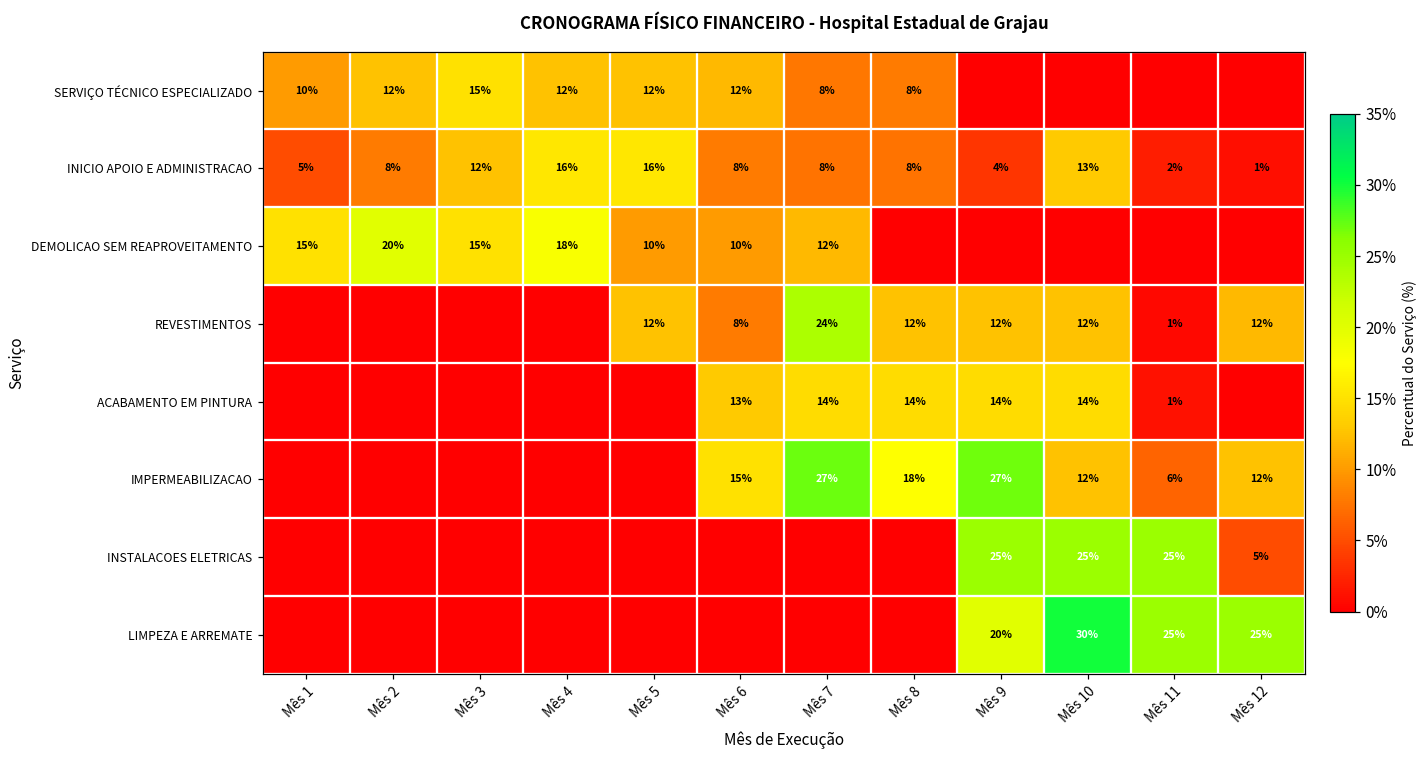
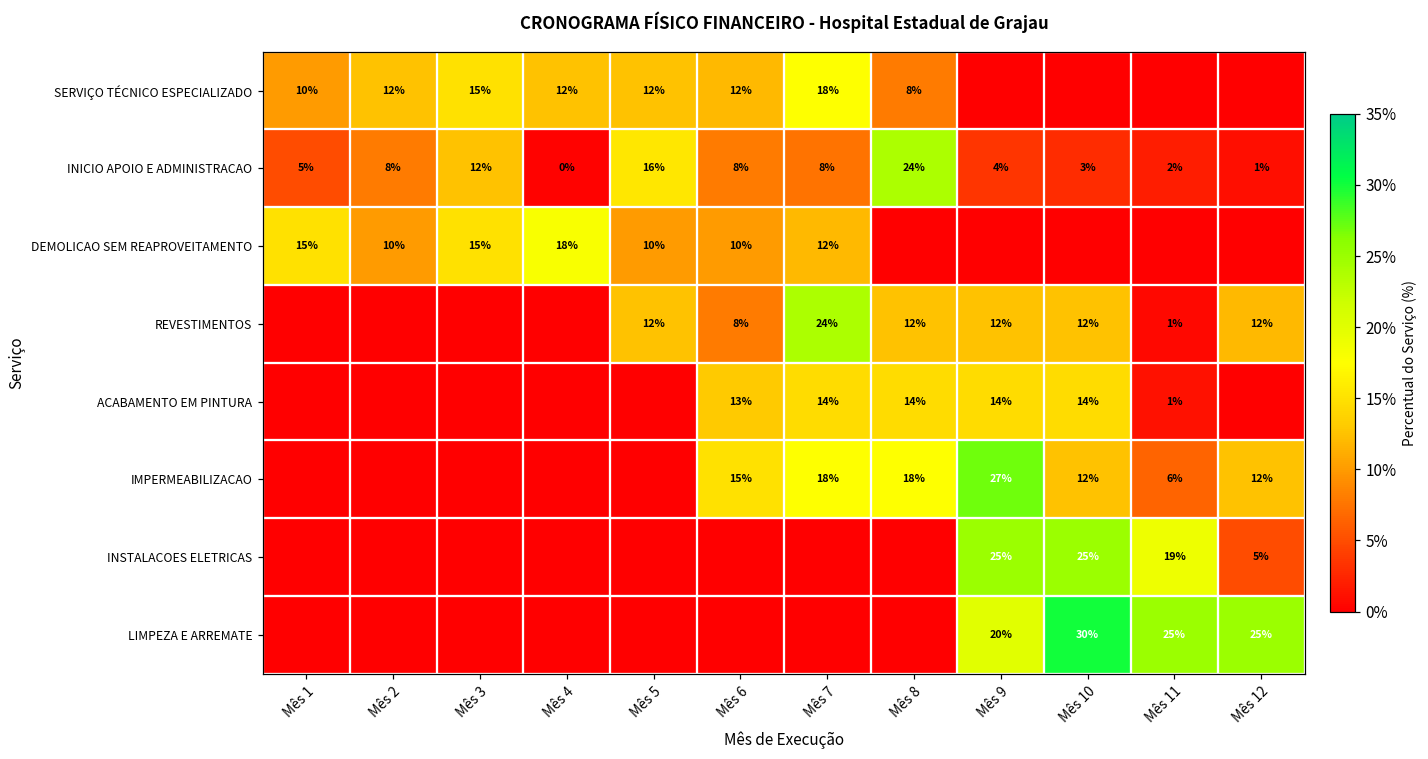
  {
    "SERVIÇO TÉCNICO ESPECIALIZADO": {
      "Mês 1": "10%",
      "Mês 2": "12%",
      "Mês 3": "15%",
      "Mês 4": "12%",
      "Mês 5": "12%",
      "Mês 6": "12%",
-     "Mês 7": "8%",
+     "Mês 7": "18%",
      "Mês 8": "8%"
    },
    "INICIO APOIO E ADMINISTRACAO": {
      "Mês 1": "5%",
      "Mês 2": "8%",
      "Mês 3": "12%",
-     "Mês 4": "16%",
+     "Mês 4": "0%",
      "Mês 5": "16%",
      "Mês 6": "8%",
      "Mês 7": "8%",
-     "Mês 8": "8%",
+     "Mês 8": "24%",
      "Mês 9": "4%",
-     "Mês 10": "13%",
+     "Mês 10": "3%",
      "Mês 11": "2%",
      "Mês 12": "1%"
    },
    "DEMOLICAO SEM REAPROVEITAMENTO": {
      "Mês 1": "15%",
-     "Mês 2": "20%",
+     "Mês 2": "10%",
      "Mês 3": "15%",
      "Mês 4": "18%",
      "Mês 5": "10%",
      "Mês 6": "10%",
      "Mês 7": "12%"
    },
    "REVESTIMENTOS": {
      "Mês 5": "12%",
      "Mês 6": "8%",
      "Mês 7": "24%",
      "Mês 8": "12%",
      "Mês 9": "12%",
      "Mês 10": "12%",
      "Mês 11": "1%",
      "Mês 12": "12%"
    },
    "ACABAMENTO EM PINTURA": {
      "Mês 6": "13%",
      "Mês 7": "14%",
      "Mês 8": "14%",
      "Mês 9": "14%",
      "Mês 10": "14%",
      "Mês 11": "1%"
    },
    "IMPERMEABILIZACAO": {
      "Mês 6": "15%",
-     "Mês 7": "27%",
+     "Mês 7": "18%",
      "Mês 8": "18%",
      "Mês 9": "27%",
      "Mês 10": "12%",
      "Mês 11": "6%",
      "Mês 12": "12%"
    },
    "INSTALACOES ELETRICAS": {
      "Mês 9": "25%",
      "Mês 10": "25%",
-     "Mês 11": "25%",
+     "Mês 11": "19%",
      "Mês 12": "5%"
    },
    "LIMPEZA E ARREMATE": {
      "Mês 9": "20%",
      "Mês 10": "30%",
      "Mês 11": "25%",
      "Mês 12": "25%"
    }
  }
